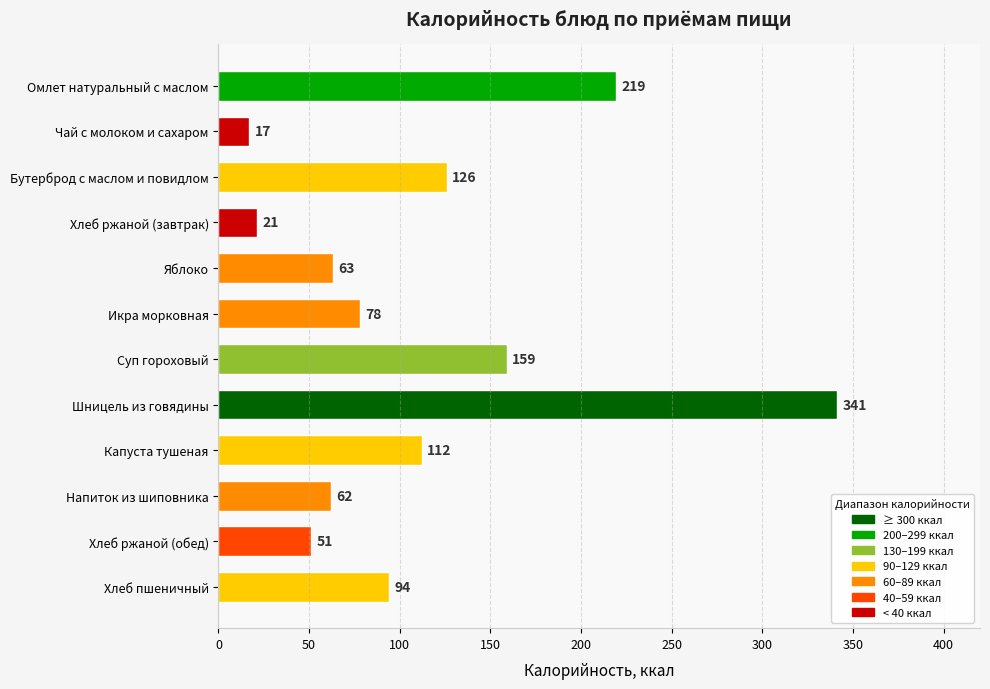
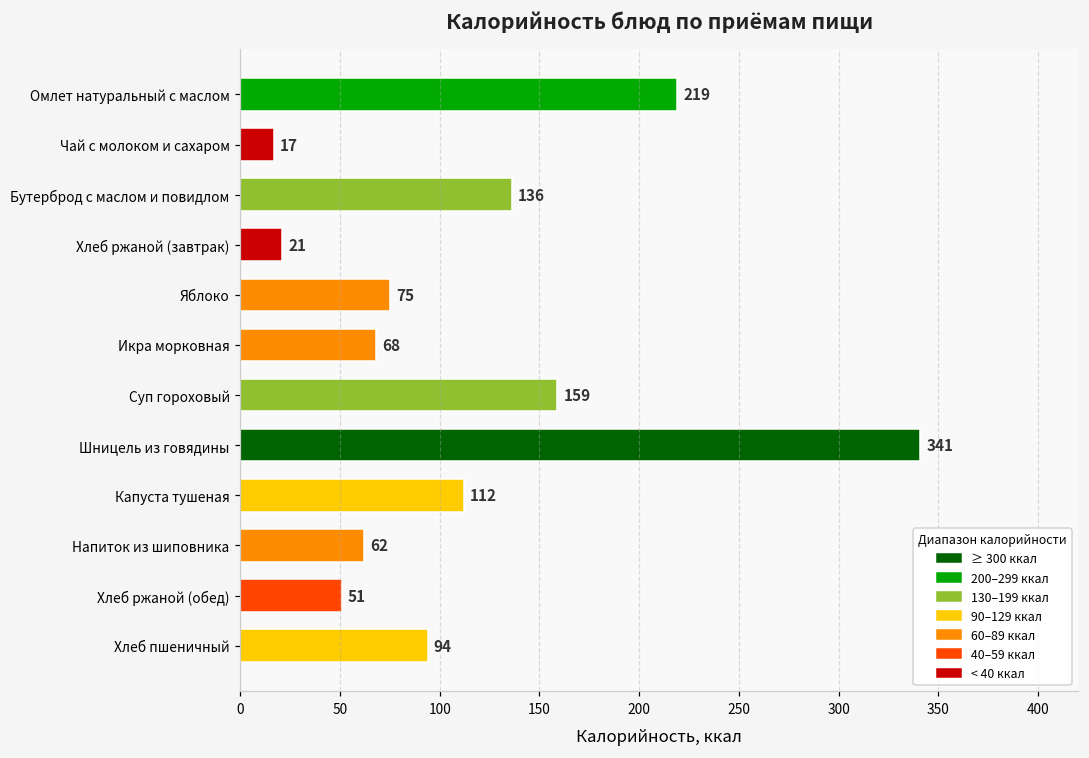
  {
    "Омлет натуральный с маслом": 219,
    "Чай с молоком и сахаром": 17,
-   "Бутерброд с маслом и повидлом": 126,
+   "Бутерброд с маслом и повидлом": 136,
    "Хлеб ржаной (завтрак)": 21,
-   "Яблоко": 63,
-   "Икра морковная": 78,
+   "Яблоко": 75,
+   "Икра морковная": 68,
    "Суп гороховый": 159,
    "Шницель из говядины": 341,
    "Капуста тушеная": 112,
    "Напиток из шиповника": 62,
    "Хлеб ржаной (обед)": 51,
    "Хлеб пшеничный": 94
  }
